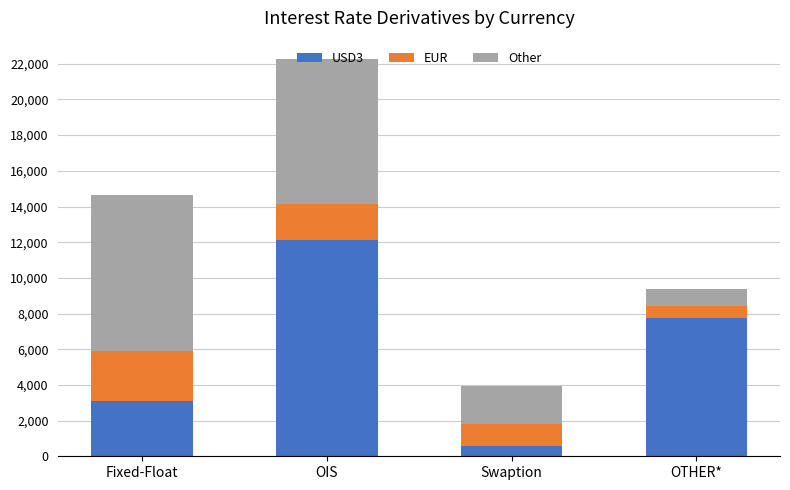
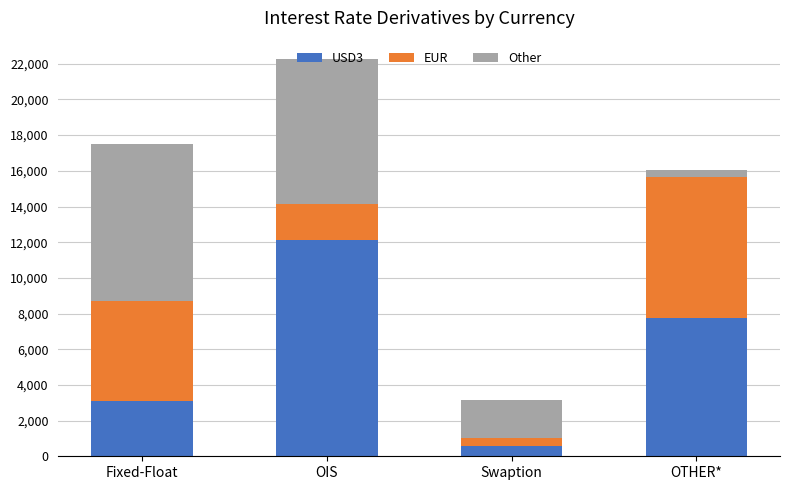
  {
    "USD3": {
      "Fixed-Float": "3,100",
      "OIS": "12,100",
      "Swaption": "600",
      "OTHER*": "7,800"
    },
    "EUR": {
-     "Fixed-Float": "2,800",
+     "Fixed-Float": "5,600",
      "OIS": "2,100",
-     "Swaption": "1,200",
-     "OTHER*": "600"
+     "Swaption": "400",
+     "OTHER*": "7,900"
    },
    "Other": {
      "Fixed-Float": "8,800",
      "OIS": "8,100",
      "Swaption": "2,100",
-     "OTHER*": "1,000"
+     "OTHER*": "400"
    }
  }
